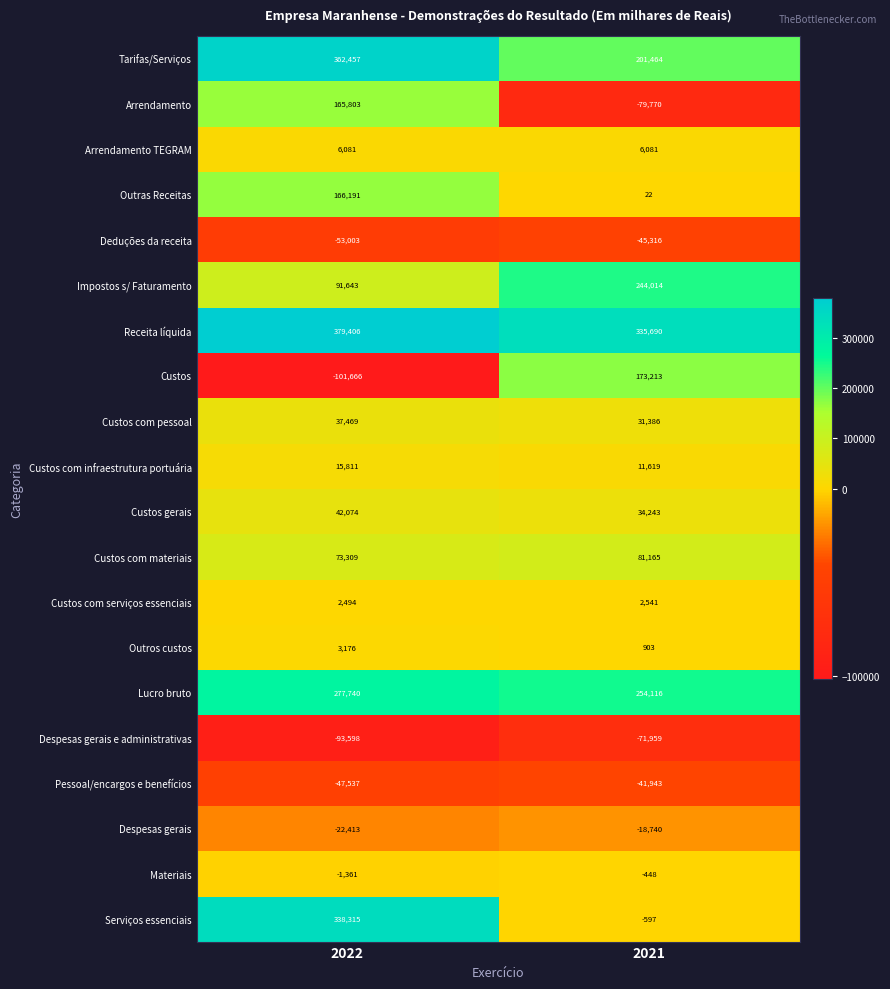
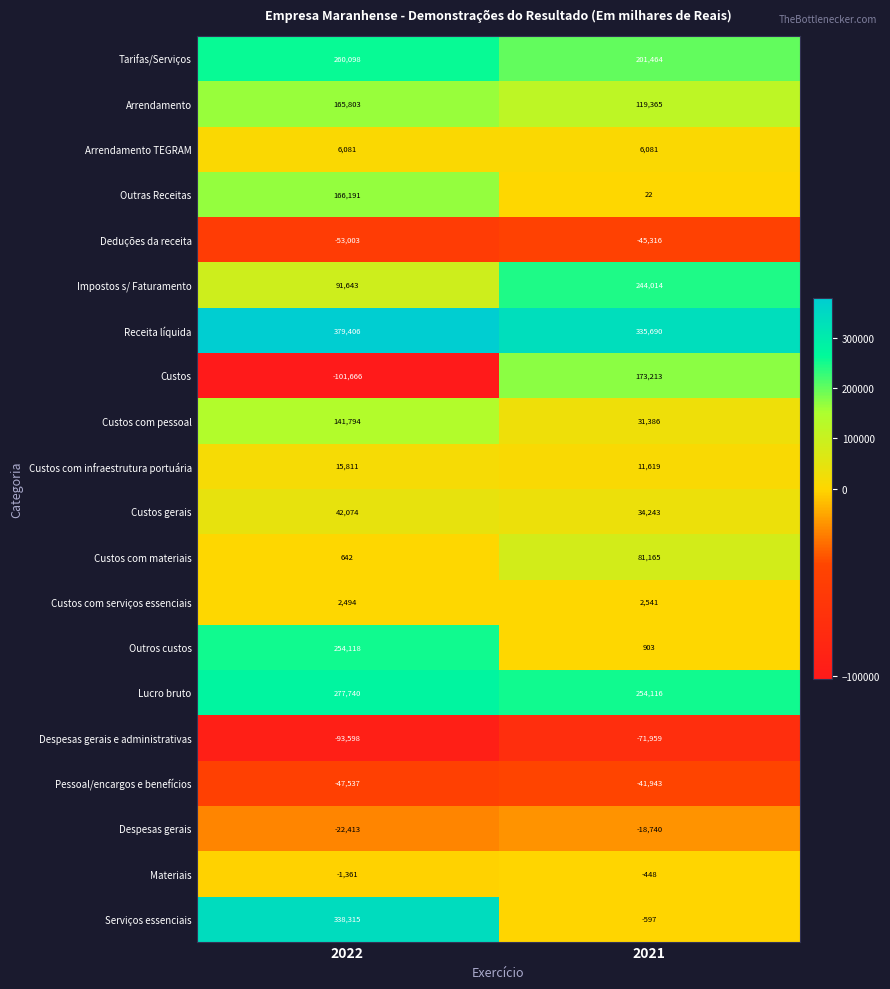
  {
    "Tarifas/Serviços": {
-     "2022": "362,457",
+     "2022": "260,098",
      "2021": "201,464"
    },
    "Arrendamento": {
      "2022": "165,803",
-     "2021": "-79,770"
+     "2021": "119,365"
    },
    "Arrendamento TEGRAM": {
      "2022": "6,081",
      "2021": "6,081"
    },
    "Outras Receitas": {
      "2022": "166,191",
      "2021": "22"
    },
    "Deduções da receita": {
      "2022": "-53,003",
      "2021": "-45,316"
    },
    "Impostos s/ Faturamento": {
      "2022": "91,643",
      "2021": "244,014"
    },
    "Receita líquida": {
      "2022": "379,406",
      "2021": "335,690"
    },
    "Custos": {
      "2022": "-101,666",
      "2021": "173,213"
    },
    "Custos com pessoal": {
-     "2022": "37,469",
+     "2022": "141,794",
      "2021": "31,386"
    },
    "Custos com infraestrutura portuária": {
      "2022": "15,811",
      "2021": "11,619"
    },
    "Custos gerais": {
      "2022": "42,074",
      "2021": "34,243"
    },
    "Custos com materiais": {
-     "2022": "73,309",
+     "2022": "642",
      "2021": "81,165"
    },
    "Custos com serviços essenciais": {
      "2022": "2,494",
      "2021": "2,541"
    },
    "Outros custos": {
-     "2022": "3,176",
+     "2022": "254,118",
      "2021": "903"
    },
    "Lucro bruto": {
      "2022": "277,740",
      "2021": "254,116"
    },
    "Despesas gerais e administrativas": {
      "2022": "-93,598",
      "2021": "-71,959"
    },
    "Pessoal/encargos e benefícios": {
      "2022": "-47,537",
      "2021": "-41,943"
    },
    "Despesas gerais": {
      "2022": "-22,413",
      "2021": "-18,740"
    },
    "Materiais": {
      "2022": "-1,361",
      "2021": "-448"
    },
    "Serviços essenciais": {
      "2022": "338,315",
      "2021": "-597"
    }
  }
